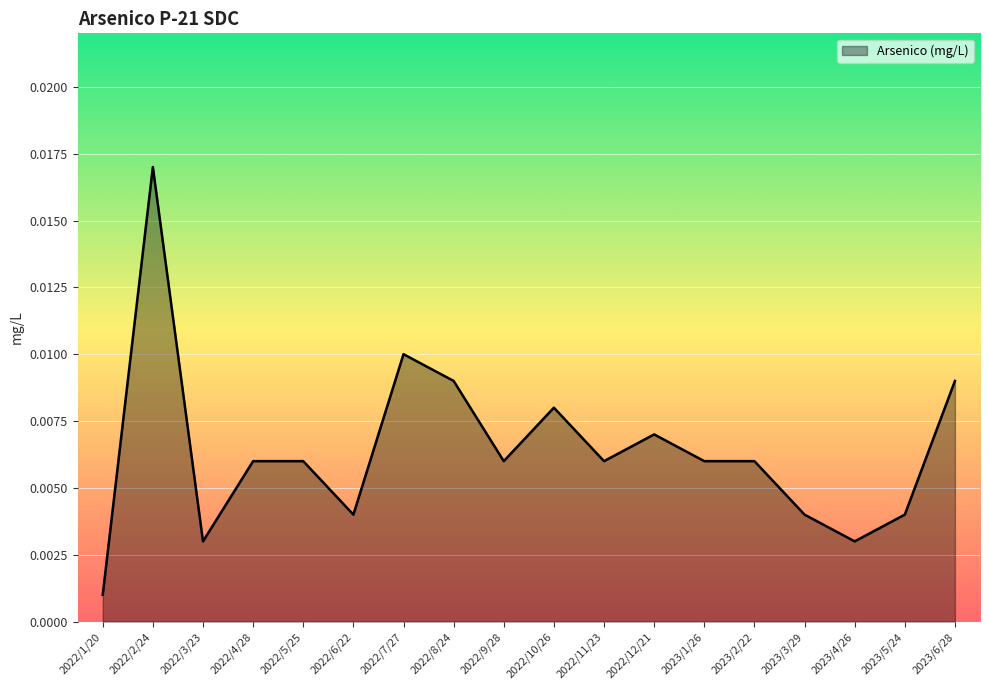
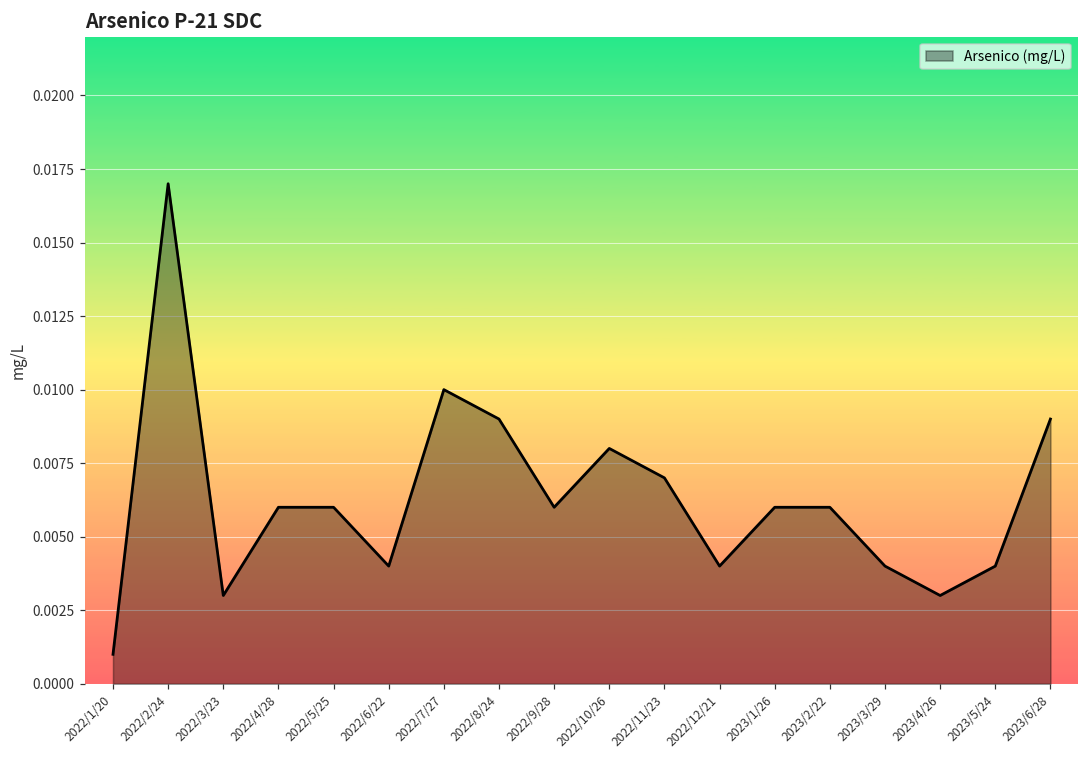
  {
    "2022/1/20": 0.001,
    "2022/2/24": 0.017,
    "2022/3/23": 0.003,
    "2022/4/28": 0.006,
    "2022/5/25": 0.006,
    "2022/6/22": 0.004,
    "2022/7/27": 0.010,
    "2022/8/24": 0.009,
    "2022/9/28": 0.006,
    "2022/10/26": 0.008,
-   "2022/11/23": 0.006,
-   "2022/12/21": 0.007,
+   "2022/11/23": 0.007,
+   "2022/12/21": 0.004,
    "2023/1/26": 0.006,
    "2023/2/22": 0.006,
    "2023/3/29": 0.004,
    "2023/4/26": 0.003,
    "2023/5/24": 0.004,
    "2023/6/28": 0.009
  }
